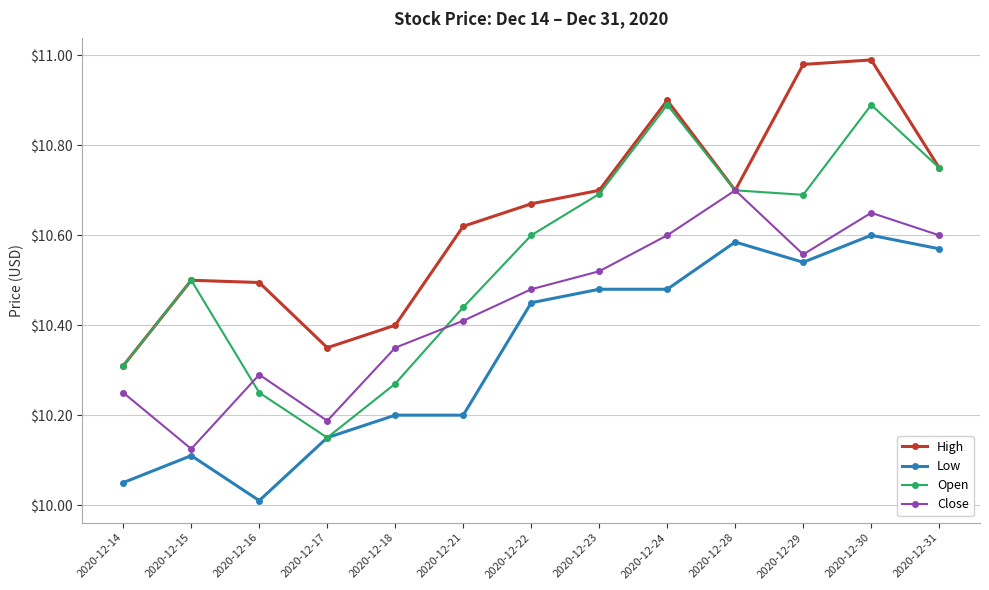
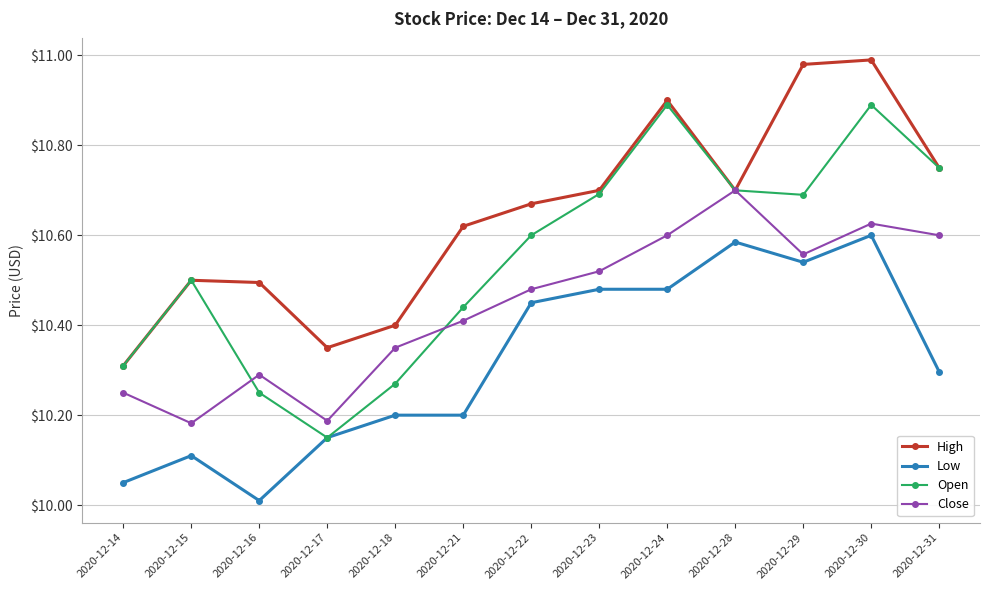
  {
    "High": {
      "2020-12-16": "$10.49",
      "2020-12-17": "$10.35",
      "2020-12-18": "$10.40",
      "2020-12-21": "$10.62",
      "2020-12-22": "$10.67",
      "2020-12-23": "$10.70",
      "2020-12-24": "$10.90",
      "2020-12-29": "$10.98",
      "2020-12-30": "$10.99"
    },
    "Low": {
      "2020-12-14": "$10.05",
      "2020-12-15": "$10.11",
      "2020-12-16": "$10.01",
      "2020-12-18": "$10.20",
      "2020-12-21": "$10.20",
      "2020-12-22": "$10.45",
      "2020-12-23": "$10.48",
      "2020-12-24": "$10.48",
      "2020-12-28": "$10.59",
      "2020-12-29": "$10.54",
      "2020-12-30": "$10.60",
-     "2020-12-31": "$10.57"
+     "2020-12-31": "$10.30"
    },
    "Open": {
      "2020-12-16": "$10.25",
      "2020-12-18": "$10.27",
      "2020-12-21": "$10.44",
      "2020-12-22": "$10.60",
      "2020-12-23": "$10.69",
      "2020-12-24": "$10.89",
      "2020-12-29": "$10.69",
      "2020-12-30": "$10.89"
    },
    "Close": {
      "2020-12-14": "$10.25",
-     "2020-12-15": "$10.13",
+     "2020-12-15": "$10.18",
      "2020-12-16": "$10.29",
      "2020-12-17": "$10.19",
      "2020-12-18": "$10.35",
      "2020-12-21": "$10.41",
      "2020-12-22": "$10.48",
      "2020-12-23": "$10.52",
      "2020-12-24": "$10.60",
      "2020-12-29": "$10.56",
-     "2020-12-30": "$10.65",
+     "2020-12-30": "$10.63",
      "2020-12-31": "$10.60"
    }
  }
